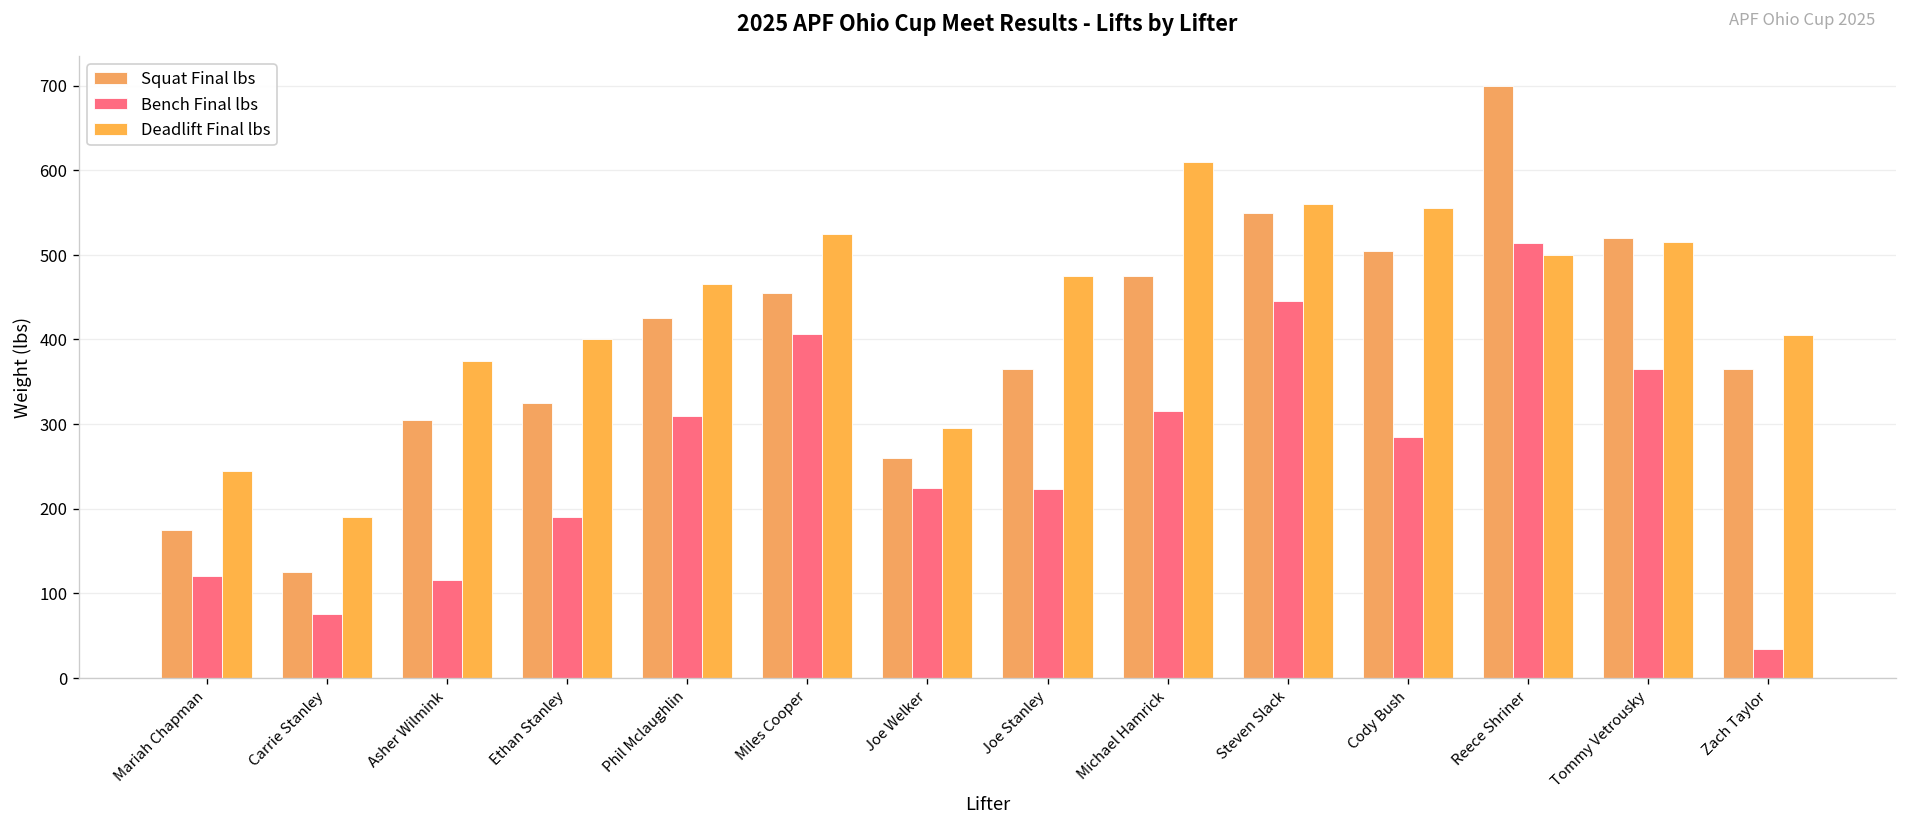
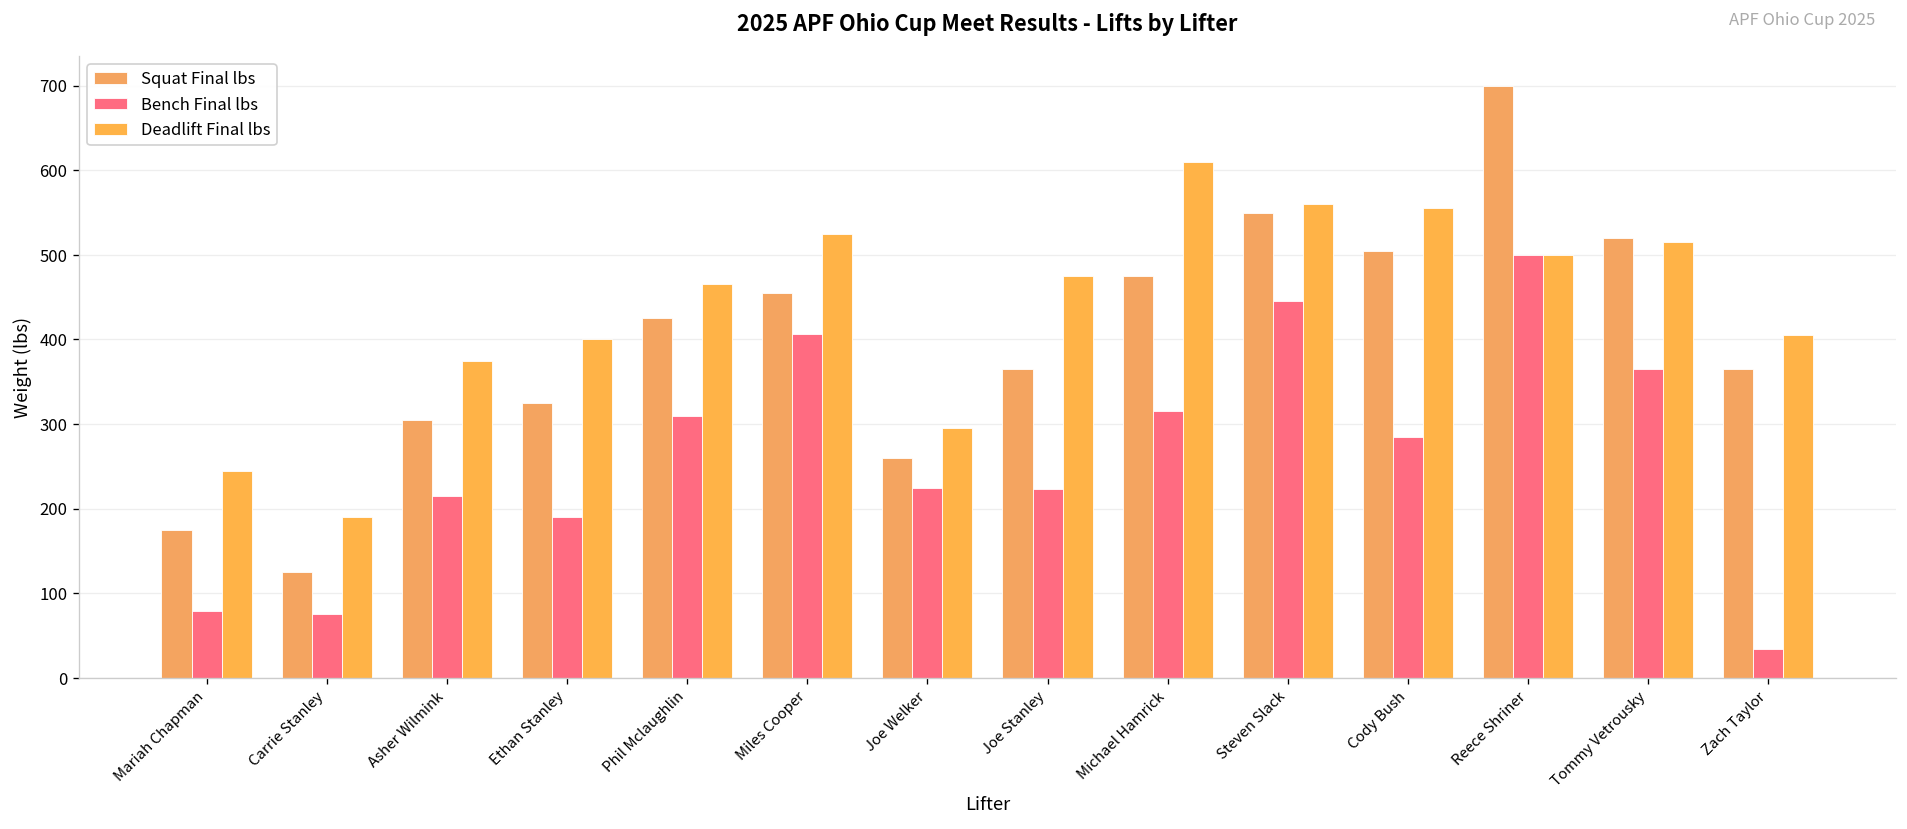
  {
    "Bench Final lbs": {
-     "Mariah Chapman": 120,
+     "Mariah Chapman": 80,
      "Carrie Stanley": 80,
-     "Asher Wilmink": 120,
+     "Asher Wilmink": 220,
      "Ethan Stanley": 190,
      "Phil Mclaughlin": 310,
      "Miles Cooper": 410,
      "Joe Welker": 230,
      "Joe Stanley": 220,
      "Michael Hamrick": 320,
      "Steven Slack": 450,
      "Cody Bush": 290,
-     "Reece Shriner": 510,
+     "Reece Shriner": 500,
      "Tommy Vetrousky": 370,
      "Zach Taylor": 30
    }
  }
